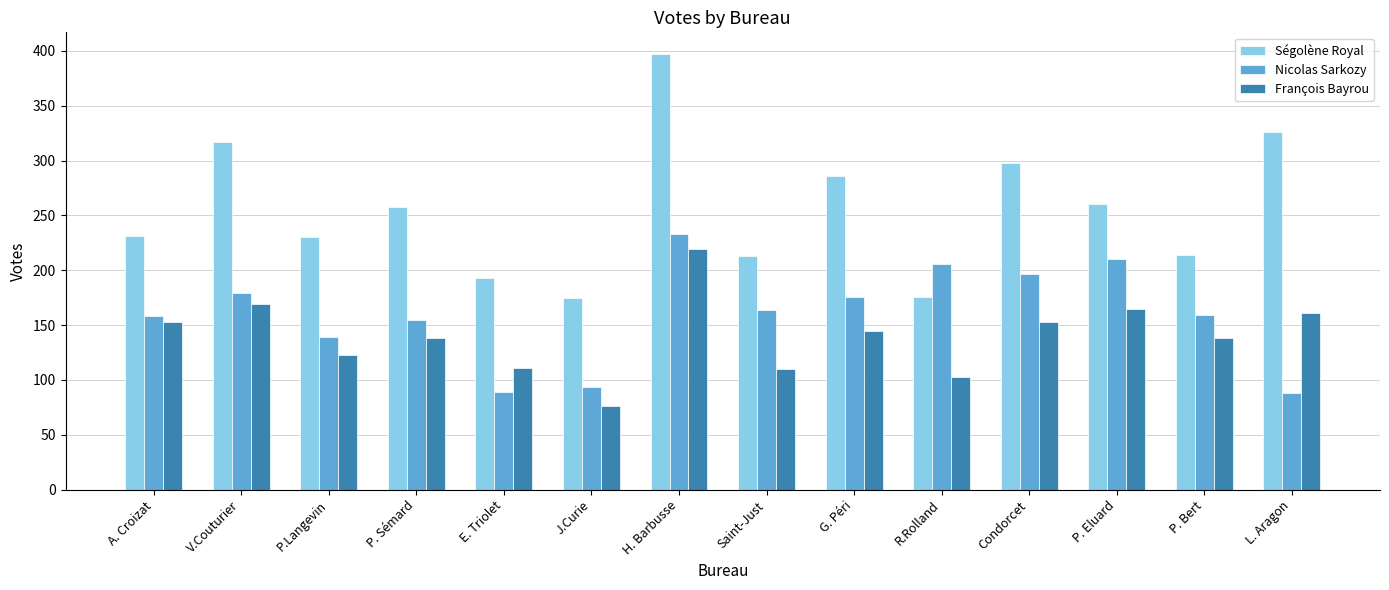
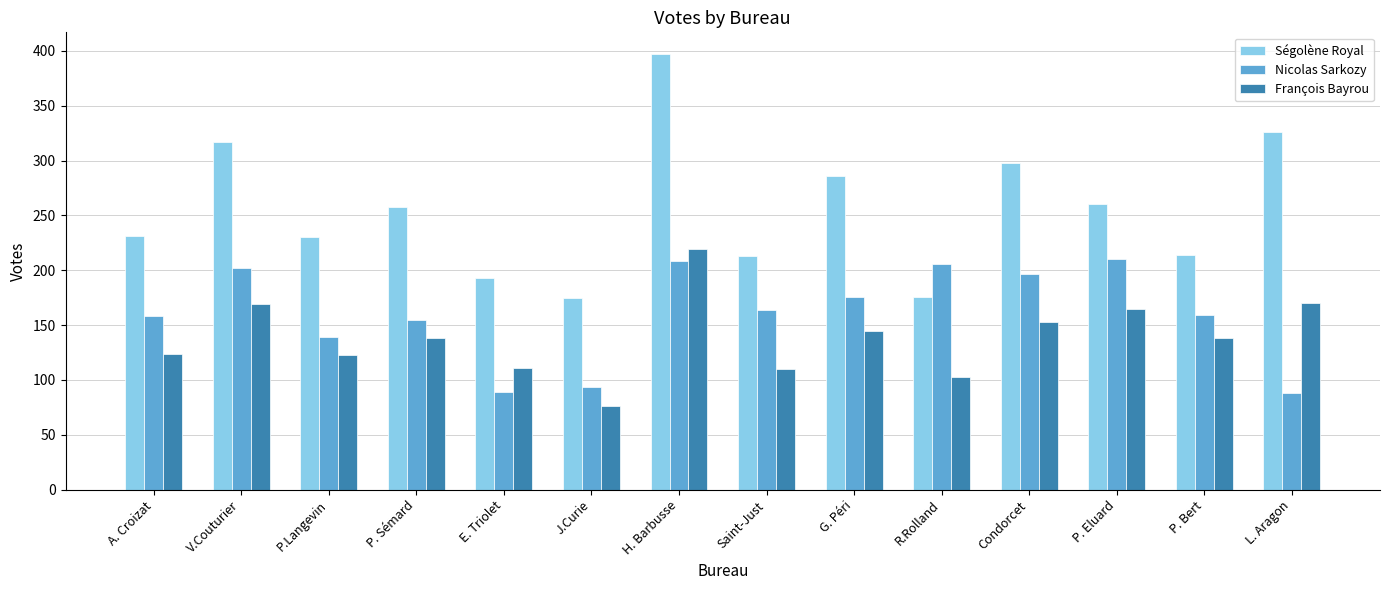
  {
    "Ségolène Royal": {
      "A. Croizat": 231,
      "V.Couturier": 317,
      "P.Langevin": 230,
      "P. Sémard": 258,
      "E. Triolet": 193,
      "J.Curie": 175,
      "H. Barbusse": 397,
      "Saint-Just": 213,
      "G. Péri": 286,
      "R.Rolland": 176,
      "Condorcet": 298,
      "P. Eluard": 260,
      "P. Bert": 214,
      "L. Aragon": 326
    },
    "Nicolas Sarkozy": {
      "A. Croizat": 158,
-     "V.Couturier": 179,
+     "V.Couturier": 202,
      "P.Langevin": 139,
      "P. Sémard": 155,
      "E. Triolet": 89,
      "J.Curie": 94,
-     "H. Barbusse": 233,
+     "H. Barbusse": 208,
      "Saint-Just": 164,
      "G. Péri": 176,
      "R.Rolland": 206,
      "Condorcet": 197,
      "P. Eluard": 210,
      "P. Bert": 159,
      "L. Aragon": 88
    },
    "François Bayrou": {
-     "A. Croizat": 153,
+     "A. Croizat": 124,
      "V.Couturier": 169,
      "P.Langevin": 123,
      "P. Sémard": 138,
      "E. Triolet": 111,
      "J.Curie": 76,
      "H. Barbusse": 219,
      "Saint-Just": 110,
      "G. Péri": 145,
      "R.Rolland": 103,
      "Condorcet": 153,
      "P. Eluard": 165,
      "P. Bert": 138,
-     "L. Aragon": 161
+     "L. Aragon": 170
    }
  }
